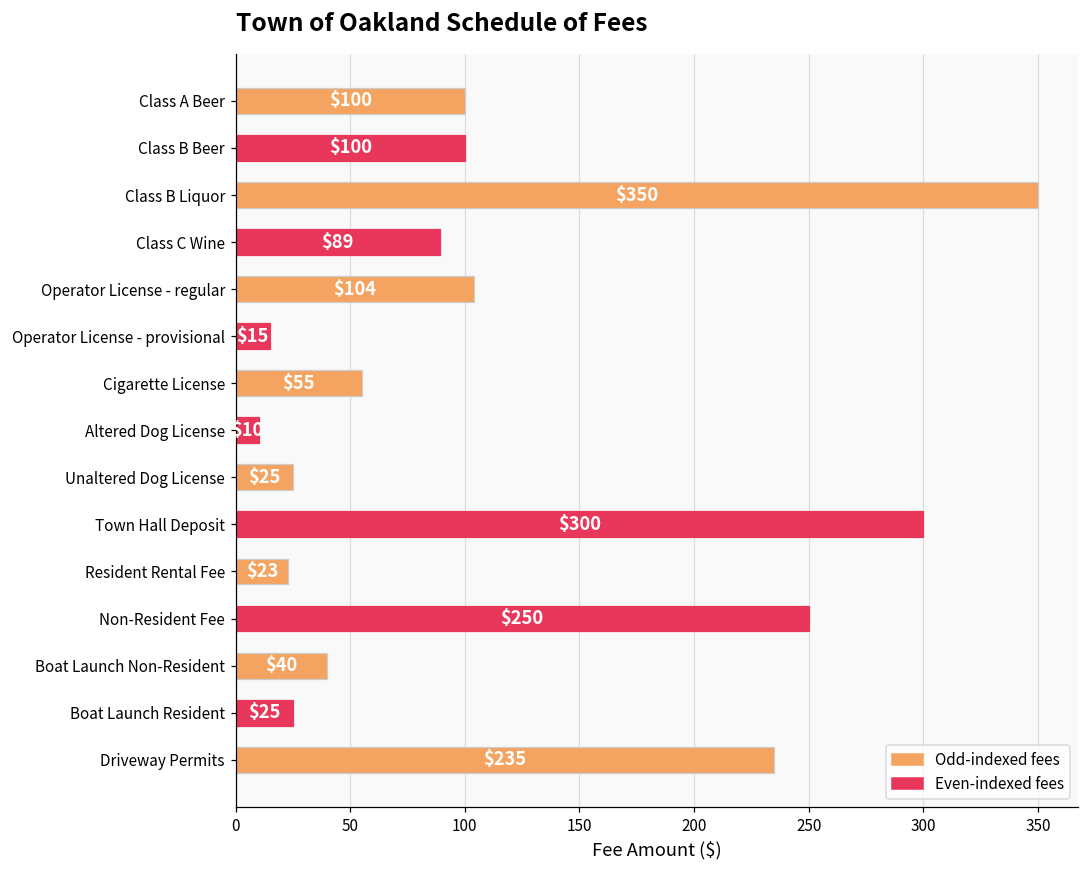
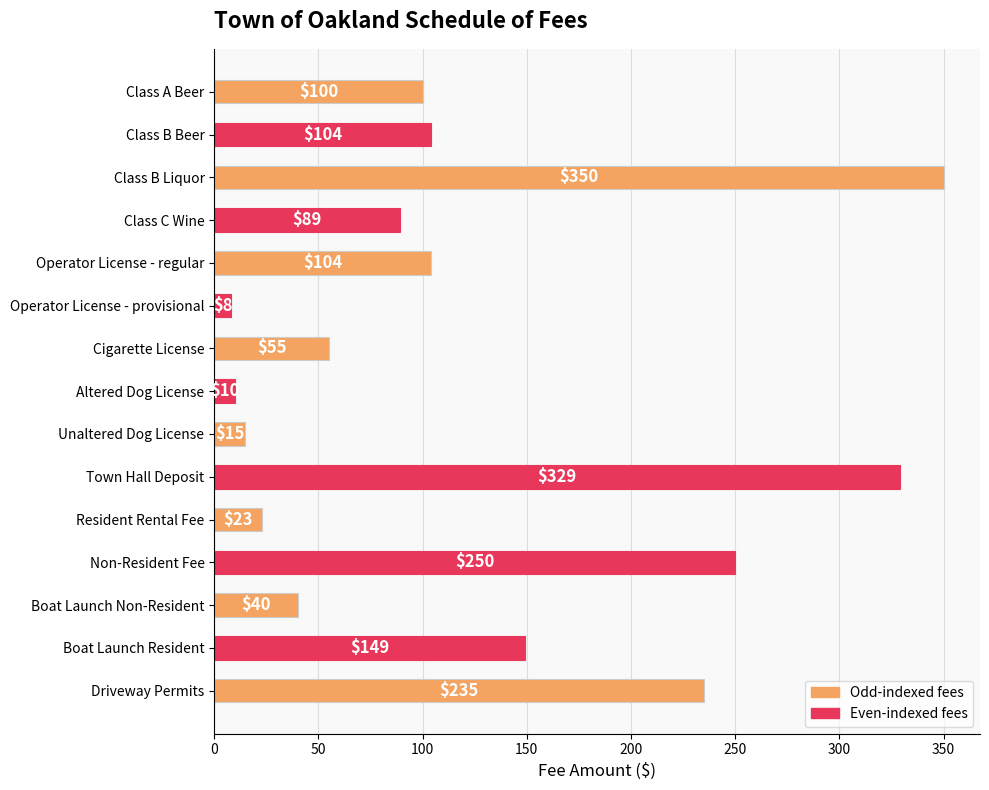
  {
    "Class A Beer": "$100",
-   "Class B Beer": "$100",
+   "Class B Beer": "$104",
    "Class B Liquor": "$350",
    "Class C Wine": "$89",
    "Operator License - regular": "$104",
-   "Operator License - provisional": "$15",
+   "Operator License - provisional": "$8",
    "Cigarette License": "$55",
    "Altered Dog License": "$10",
-   "Unaltered Dog License": "$25",
-   "Town Hall Deposit": "$300",
+   "Unaltered Dog License": "$15",
+   "Town Hall Deposit": "$329",
    "Resident Rental Fee": "$23",
    "Non-Resident Fee": "$250",
    "Boat Launch Non-Resident": "$40",
-   "Boat Launch Resident": "$25",
+   "Boat Launch Resident": "$149",
    "Driveway Permits": "$235"
  }
